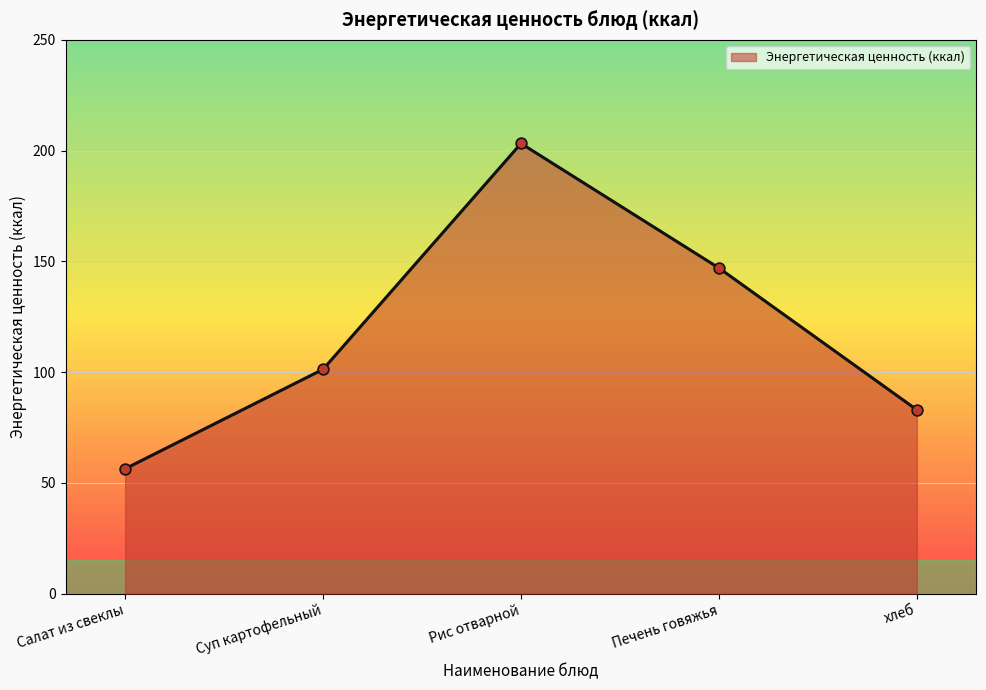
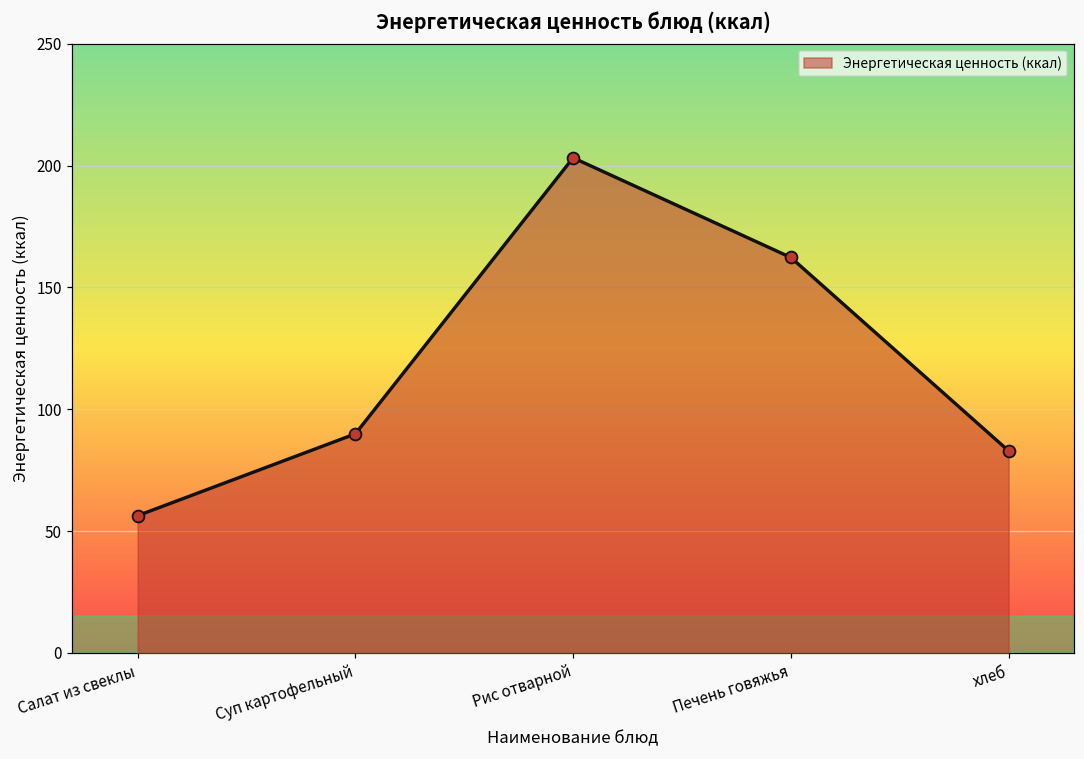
  {
    "Салат из свеклы": 56,
-   "Суп картофельный": 101,
+   "Суп картофельный": 90,
    "Рис отварной": 203,
-   "Печень говяжья": 147,
+   "Печень говяжья": 162,
    "хлеб": 83
  }
